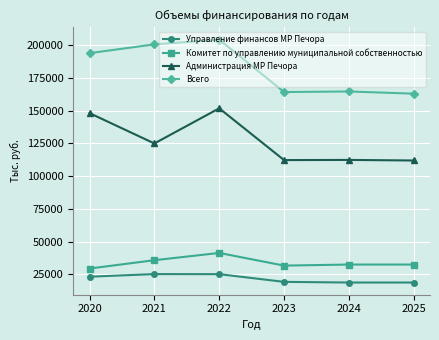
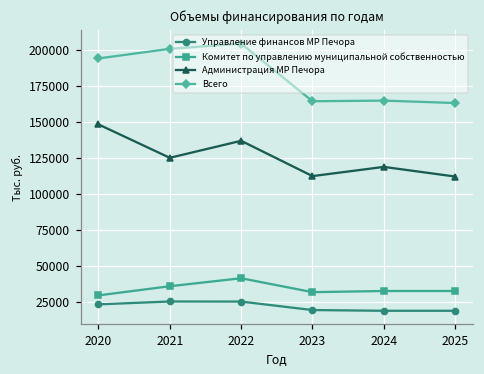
  {
    "Администрация МР Печора": {
      "2020": 148000,
      "2021": 125000,
-     "2022": 152000,
+     "2022": 137000,
      "2023": 112000,
-     "2024": 112000,
+     "2024": 119000,
      "2025": 112000
    }
  }
